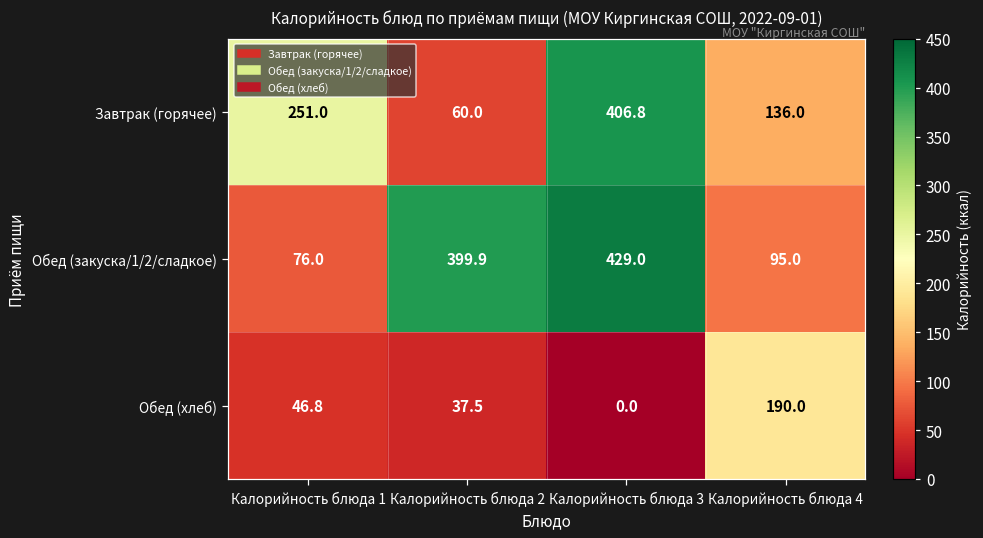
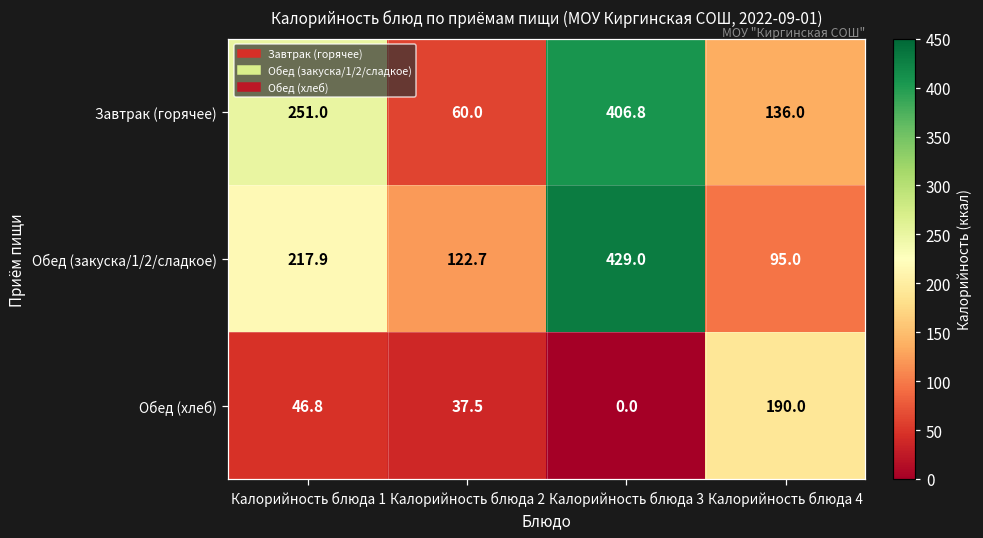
  {
    "Завтрак (горячее)": {
      "Калорийность блюда 1": 251.0,
      "Калорийность блюда 2": 60.0,
      "Калорийность блюда 3": 406.8,
      "Калорийность блюда 4": 136.0
    },
    "Обед (закуска/1/2/сладкое)": {
-     "Калорийность блюда 1": 76.0,
-     "Калорийность блюда 2": 399.9,
+     "Калорийность блюда 1": 217.9,
+     "Калорийность блюда 2": 122.7,
      "Калорийность блюда 3": 429.0,
      "Калорийность блюда 4": 95.0
    },
    "Обед (хлеб)": {
      "Калорийность блюда 1": 46.8,
      "Калорийность блюда 2": 37.5,
      "Калорийность блюда 3": 0.0,
      "Калорийность блюда 4": 190.0
    }
  }
